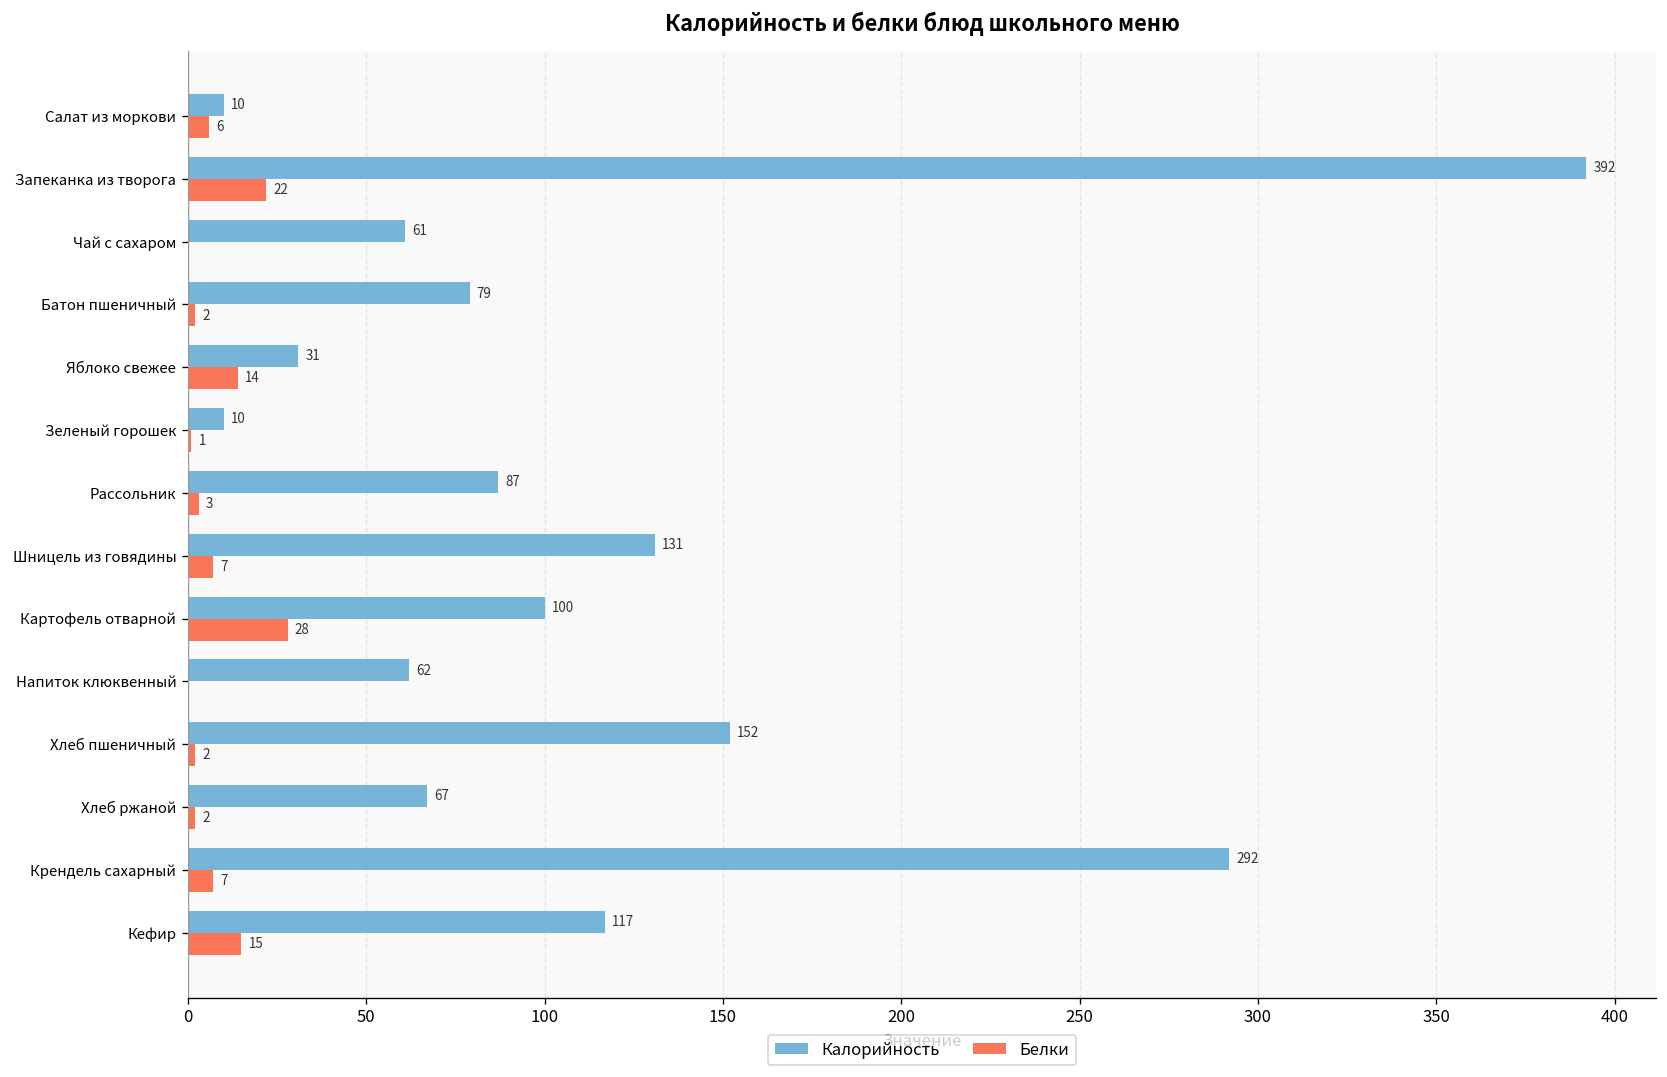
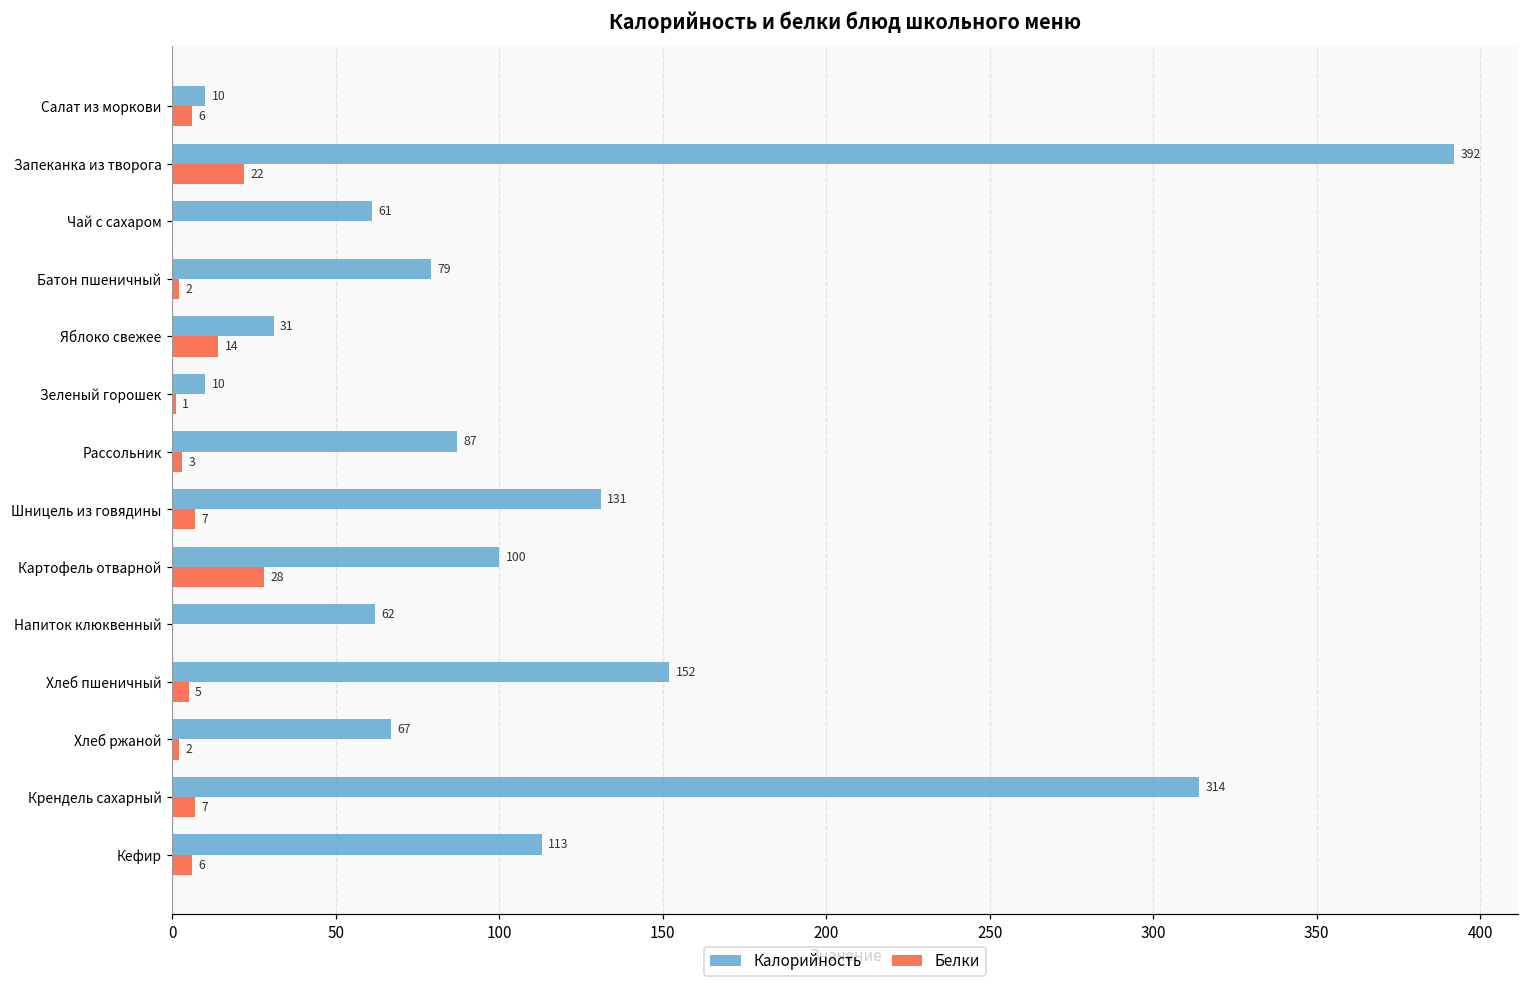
  {
    "Калорийность": {
      "Салат из моркови": 10,
      "Запеканка из творога": 392,
      "Чай с сахаром": 61,
      "Батон пшеничный": 79,
      "Яблоко свежее": 31,
      "Зеленый горошек": 10,
      "Рассольник": 87,
      "Шницель из говядины": 131,
      "Картофель отварной": 100,
      "Напиток клюквенный": 62,
      "Хлеб пшеничный": 152,
      "Хлеб ржаной": 67,
-     "Крендель сахарный": 292,
-     "Кефир": 117
+     "Крендель сахарный": 314,
+     "Кефир": 113
    },
    "Белки": {
      "Салат из моркови": 6,
      "Запеканка из творога": 22,
      "Батон пшеничный": 2,
      "Яблоко свежее": 14,
      "Зеленый горошек": 1,
      "Рассольник": 3,
      "Шницель из говядины": 7,
      "Картофель отварной": 28,
-     "Хлеб пшеничный": 2,
+     "Хлеб пшеничный": 5,
      "Хлеб ржаной": 2,
      "Крендель сахарный": 7,
-     "Кефир": 15
+     "Кефир": 6
    }
  }
